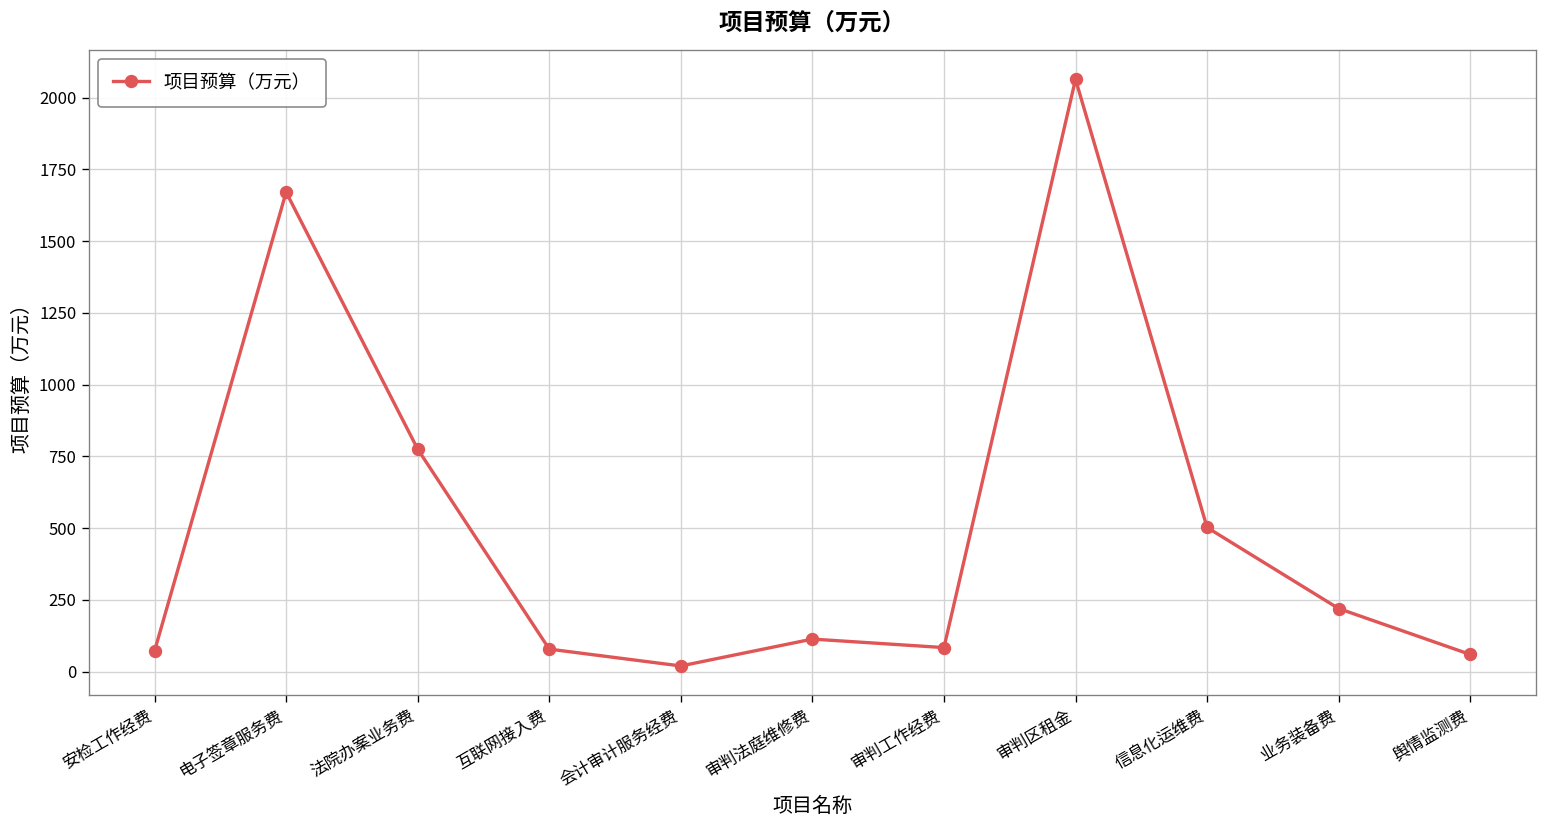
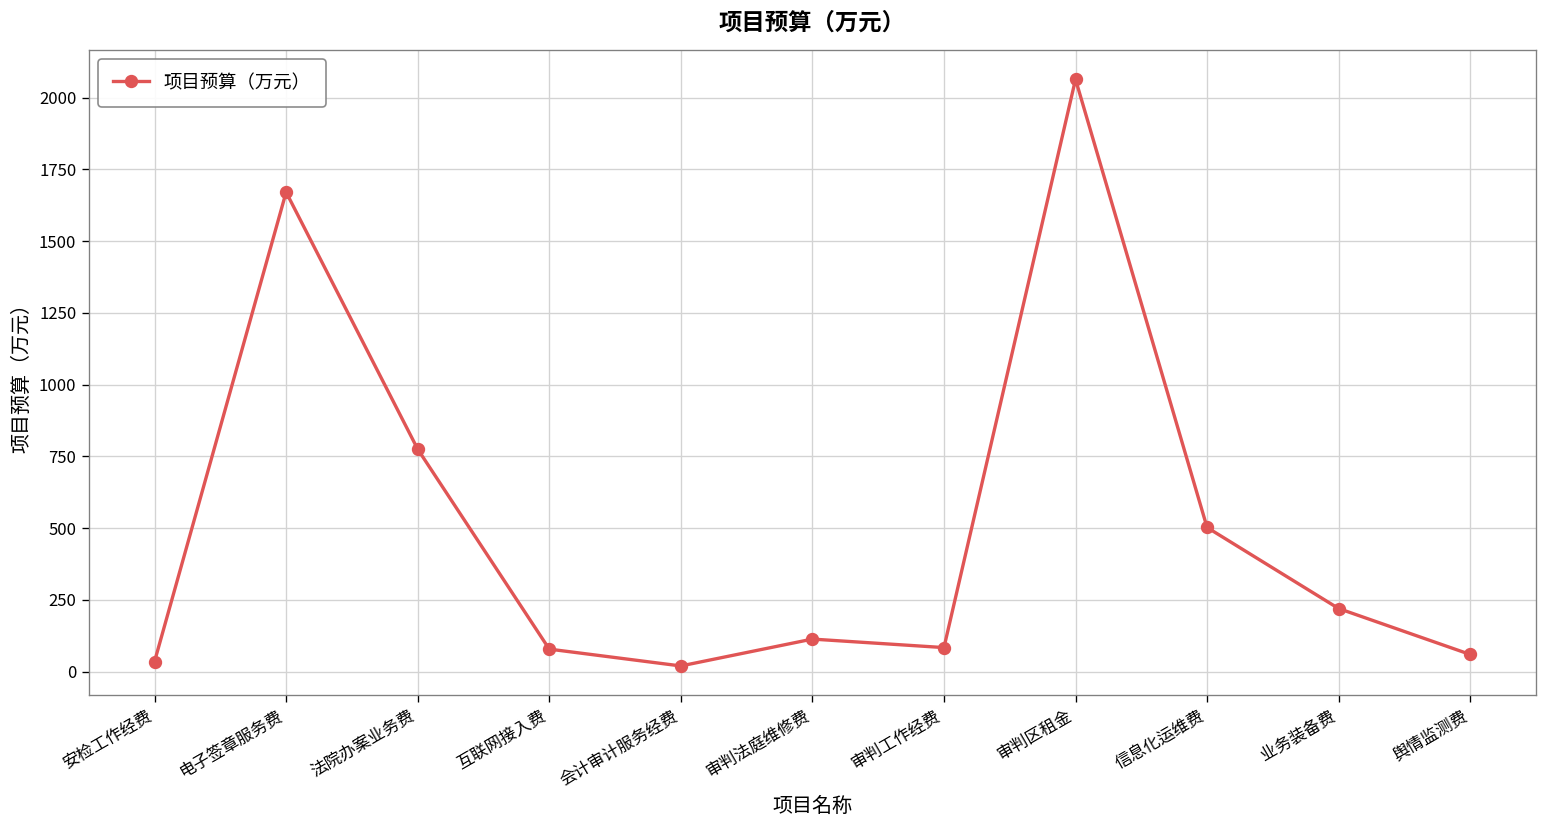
  {
-   "安检工作经费": 70,
+   "安检工作经费": 40,
    "电子签章服务费": 1670,
    "法院办案业务费": 780,
    "互联网接入费": 80,
    "会计审计服务经费": 20,
    "审判法庭维修费": 110,
    "审判工作经费": 80,
    "审判区租金": 2060,
    "信息化运维费": 500,
    "业务装备费": 220,
    "舆情监测费": 60
  }
